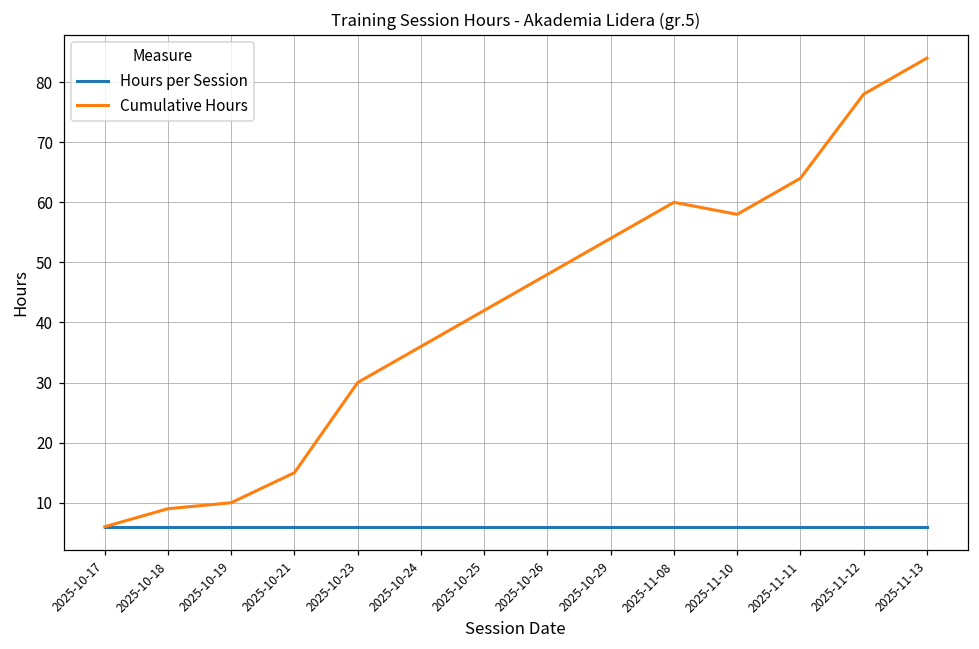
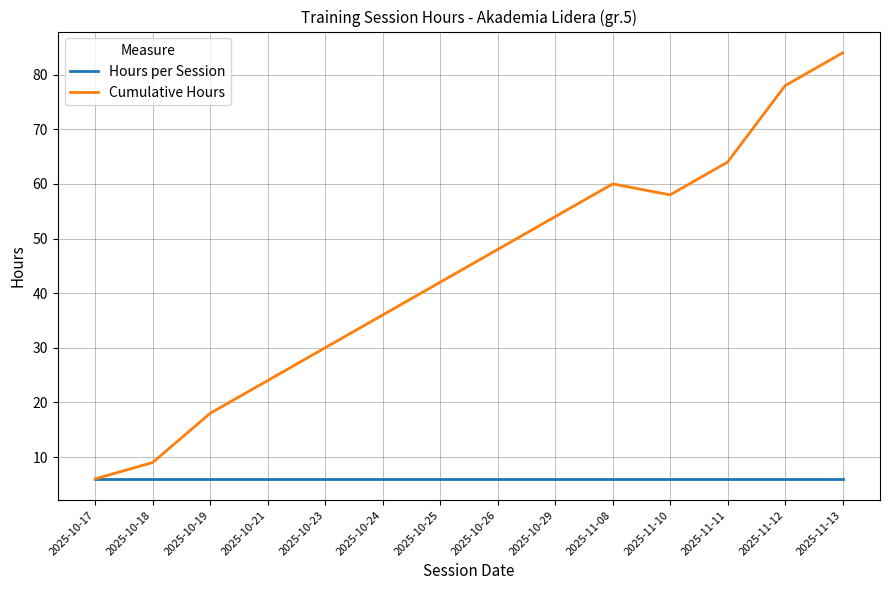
  {
    "Hours per Session": {
      "2025-10-18": 6,
      "2025-10-19": 6,
      "2025-10-21": 6,
      "2025-10-23": 6,
      "2025-10-24": 6,
      "2025-10-25": 6,
      "2025-10-26": 6,
      "2025-10-29": 6,
      "2025-11-08": 6,
      "2025-11-10": 6,
      "2025-11-11": 6,
      "2025-11-12": 6,
      "2025-11-13": 6
    },
    "Cumulative Hours": {
      "2025-10-18": 9,
-     "2025-10-19": 10,
-     "2025-10-21": 15,
+     "2025-10-19": 18,
+     "2025-10-21": 24,
      "2025-10-23": 30,
      "2025-10-24": 36,
      "2025-10-25": 42,
      "2025-10-26": 48,
      "2025-10-29": 54,
      "2025-11-08": 60,
      "2025-11-10": 58,
      "2025-11-11": 64,
      "2025-11-12": 78,
      "2025-11-13": 84
    }
  }
